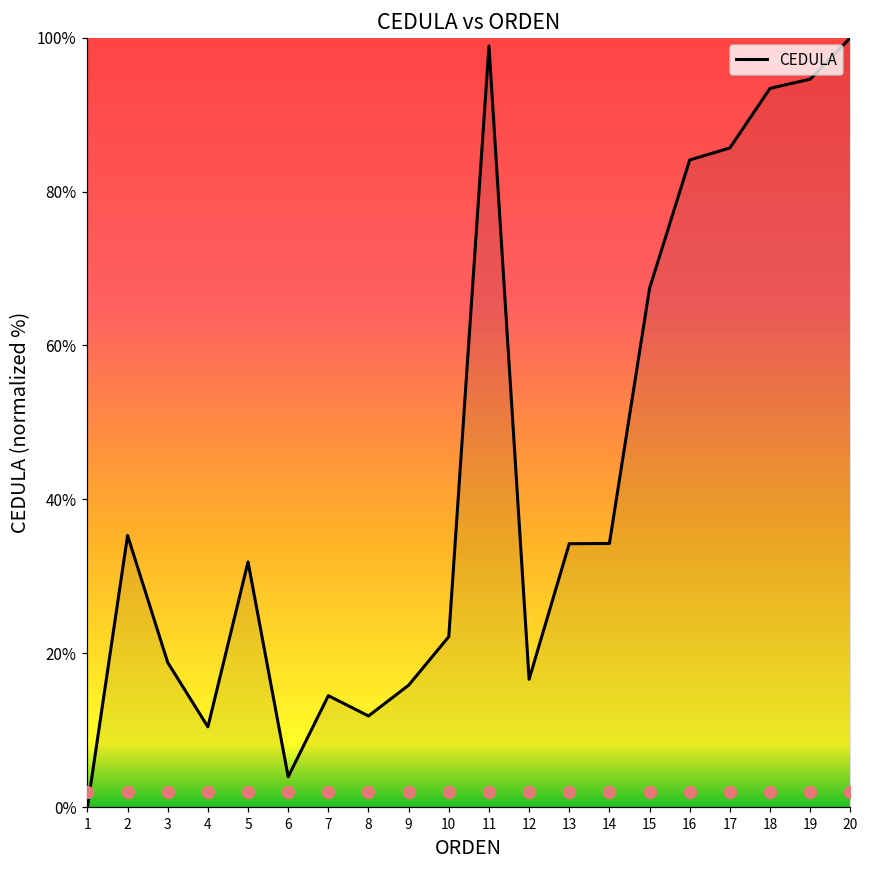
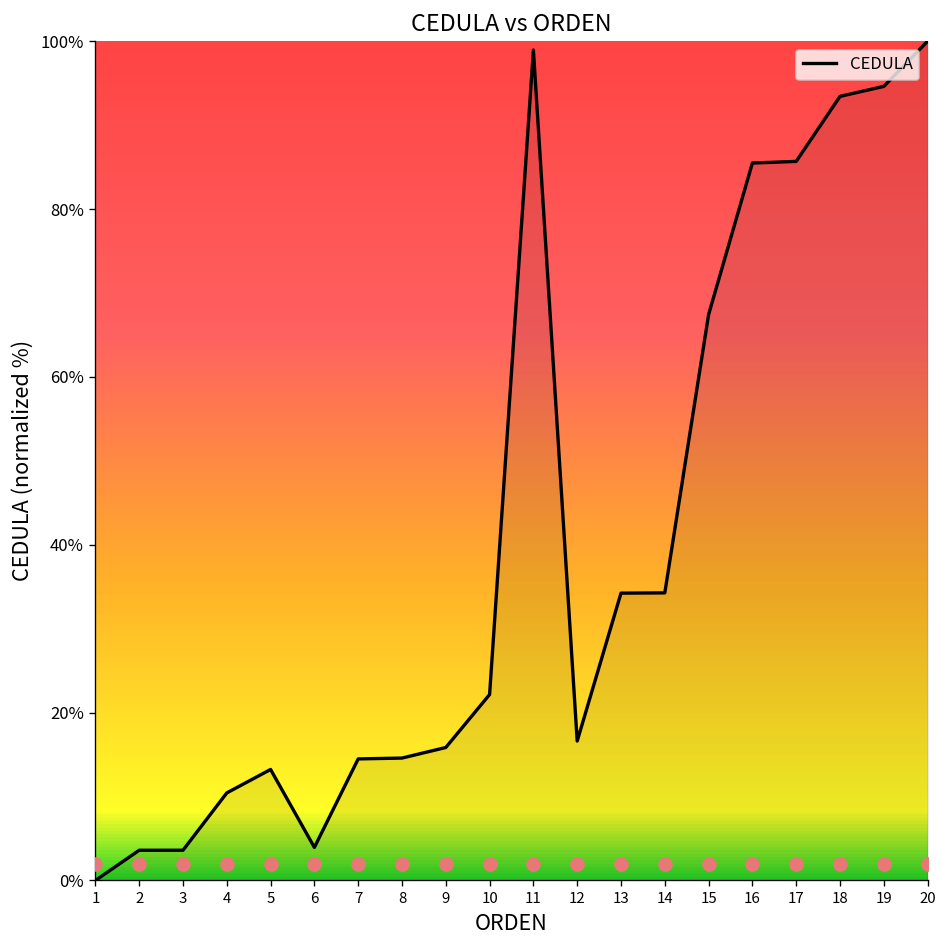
  {
    "CEDULA": {
      "1": "0%",
-     "2": "35%",
-     "3": "19%",
+     "2": "4%",
+     "3": "4%",
      "4": "10%",
-     "5": "32%",
+     "5": "13%",
      "6": "4%",
      "7": "14%",
-     "8": "12%",
+     "8": "15%",
      "9": "16%",
      "10": "22%",
      "11": "99%",
      "12": "17%",
      "13": "34%",
      "14": "34%",
      "15": "67%",
-     "16": "84%",
+     "16": "85%",
      "17": "86%",
      "18": "93%",
      "19": "95%",
      "20": "100%"
    }
  }
